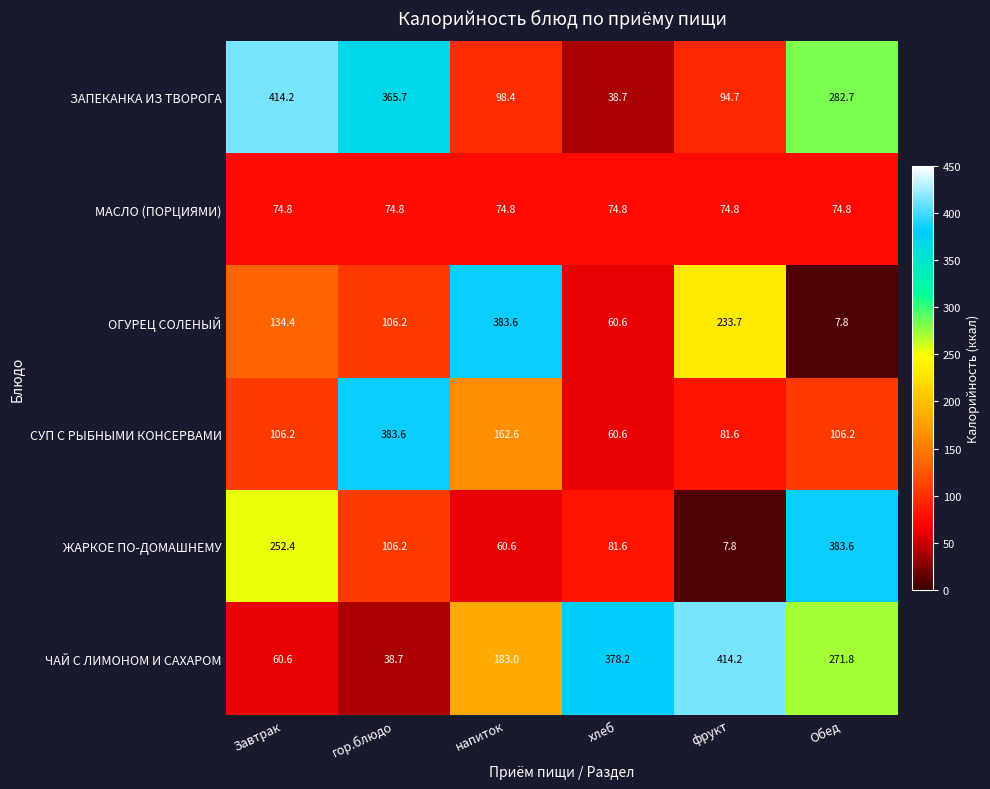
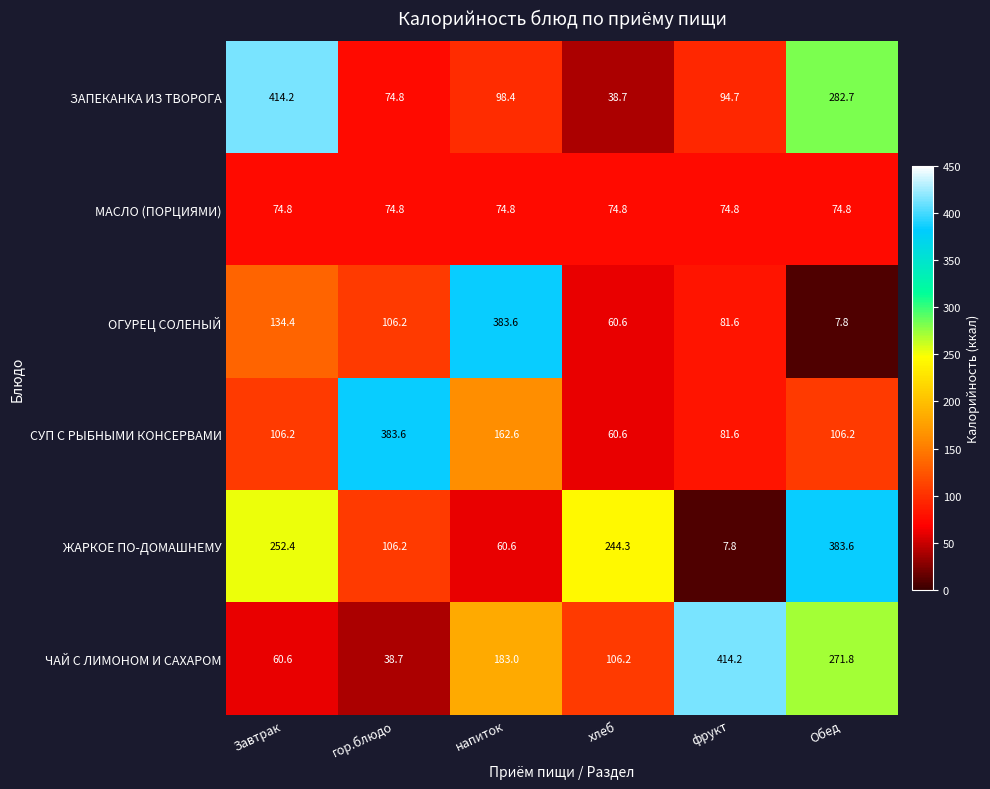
  {
    "ЗАПЕКАНКА ИЗ ТВОРОГА": {
      "Завтрак": 414.2,
-     "гор.блюдо": 365.7,
+     "гор.блюдо": 74.8,
      "напиток": 98.4,
      "хлеб": 38.7,
      "фрукт": 94.7,
      "Обед": 282.7
    },
    "МАСЛО (ПОРЦИЯМИ)": {
      "Завтрак": 74.8,
      "гор.блюдо": 74.8,
      "напиток": 74.8,
      "хлеб": 74.8,
      "фрукт": 74.8,
      "Обед": 74.8
    },
    "ОГУРЕЦ СОЛЕНЫЙ": {
      "Завтрак": 134.4,
      "гор.блюдо": 106.2,
      "напиток": 383.6,
      "хлеб": 60.6,
-     "фрукт": 233.7,
+     "фрукт": 81.6,
      "Обед": 7.8
    },
    "СУП С РЫБНЫМИ КОНСЕРВАМИ": {
      "Завтрак": 106.2,
      "гор.блюдо": 383.6,
      "напиток": 162.6,
      "хлеб": 60.6,
      "фрукт": 81.6,
      "Обед": 106.2
    },
    "ЖАРКОЕ ПО-ДОМАШНЕМУ": {
      "Завтрак": 252.4,
      "гор.блюдо": 106.2,
      "напиток": 60.6,
-     "хлеб": 81.6,
+     "хлеб": 244.3,
      "фрукт": 7.8,
      "Обед": 383.6
    },
    "ЧАЙ С ЛИМОНОМ И САХАРОМ": {
      "Завтрак": 60.6,
      "гор.блюдо": 38.7,
      "напиток": 183.0,
-     "хлеб": 378.2,
+     "хлеб": 106.2,
      "фрукт": 414.2,
      "Обед": 271.8
    }
  }
